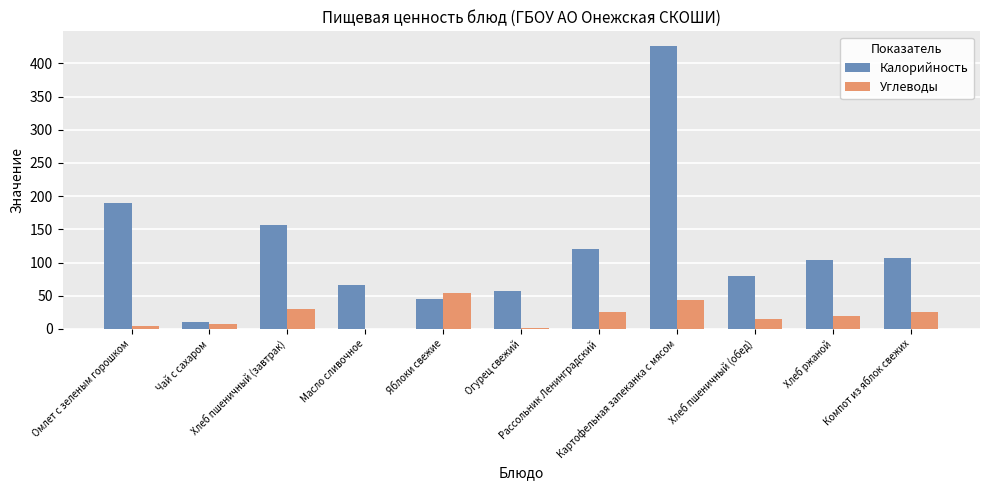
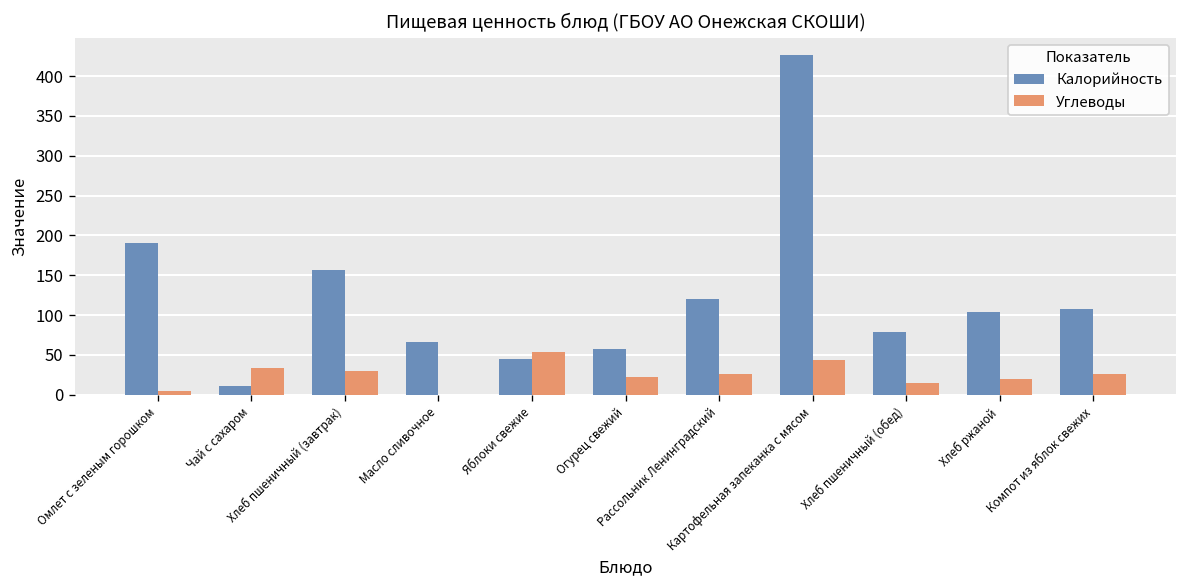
  {
    "Калорийность": {
      "Омлет с зеленым горошком": 190,
      "Чай с сахаром": 10,
      "Хлеб пшеничный (завтрак)": 160,
      "Масло сливочное": 70,
      "Яблоки свежие": 50,
      "Огурец свежий": 60,
      "Рассольник Ленинградский": 120,
      "Картофельная запеканка с мясом": 430,
      "Хлеб пшеничный (обед)": 80,
      "Хлеб ржаной": 100,
      "Компот из яблок свежих": 110
    },
    "Углеводы": {
      "Омлет с зеленым горошком": 10,
-     "Чай с сахаром": 10,
+     "Чай с сахаром": 30,
      "Хлеб пшеничный (завтрак)": 30,
      "Масло сливочное": 0,
      "Яблоки свежие": 50,
-     "Огурец свежий": 0,
+     "Огурец свежий": 20,
      "Рассольник Ленинградский": 30,
      "Картофельная запеканка с мясом": 40,
      "Хлеб пшеничный (обед)": 20,
      "Хлеб ржаной": 20,
      "Компот из яблок свежих": 30
    }
  }
